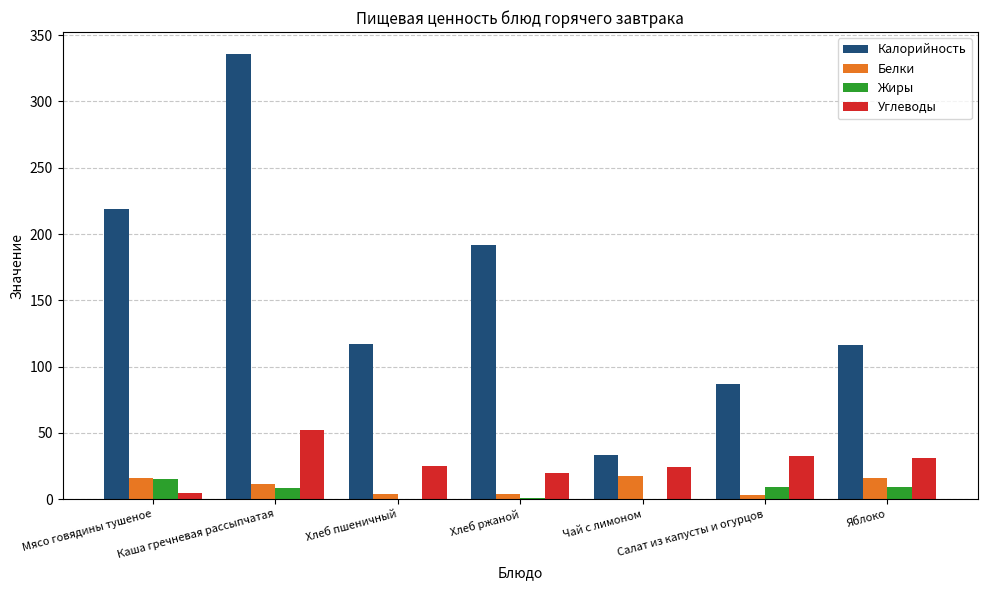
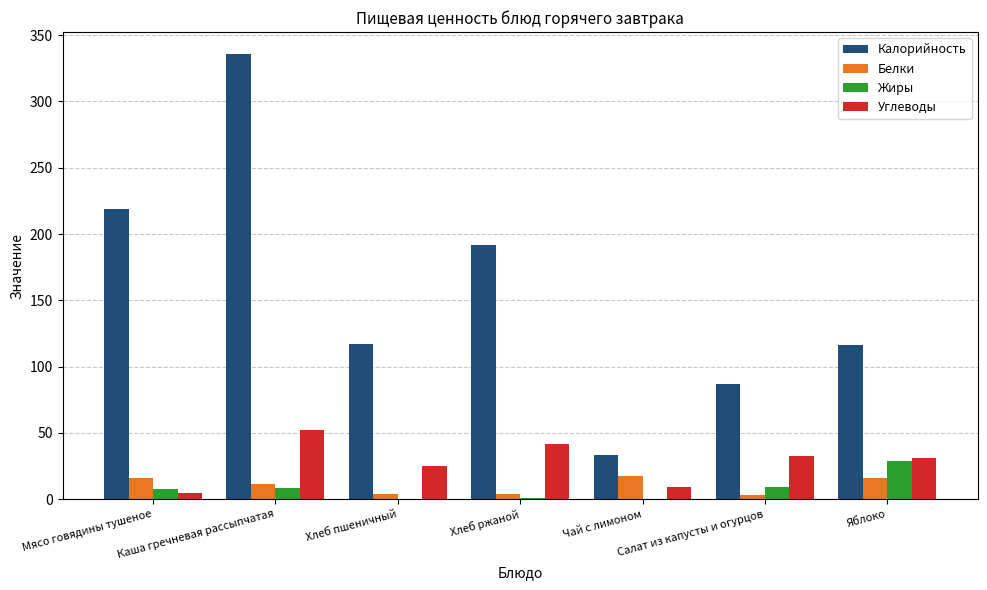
  {
    "Калорийность": {
      "Мясо говядины тушеное": 219,
      "Каша гречневая рассыпчатая": 336,
      "Хлеб пшеничный": 117,
      "Хлеб ржаной": 192,
      "Чай с лимоном": 33,
      "Салат из капусты и огурцов": 87,
      "Яблоко": 116
    },
    "Белки": {
      "Мясо говядины тушеное": 16,
      "Каша гречневая рассыпчатая": 12,
      "Хлеб пшеничный": 4,
      "Хлеб ржаной": 4,
      "Чай с лимоном": 18,
      "Салат из капусты и огурцов": 3,
      "Яблоко": 16
    },
    "Жиры": {
-     "Мясо говядины тушеное": 15,
+     "Мясо говядины тушеное": 8,
      "Каша гречневая рассыпчатая": 9,
      "Хлеб пшеничный": 0,
      "Салат из капусты и огурцов": 9,
-     "Яблоко": 9
+     "Яблоко": 29
    },
    "Углеводы": {
      "Мясо говядины тушеное": 5,
      "Каша гречневая рассыпчатая": 52,
      "Хлеб пшеничный": 25,
-     "Хлеб ржаной": 20,
-     "Чай с лимоном": 24,
+     "Хлеб ржаной": 42,
+     "Чай с лимоном": 10,
      "Салат из капусты и огурцов": 33,
      "Яблоко": 31
    }
  }
